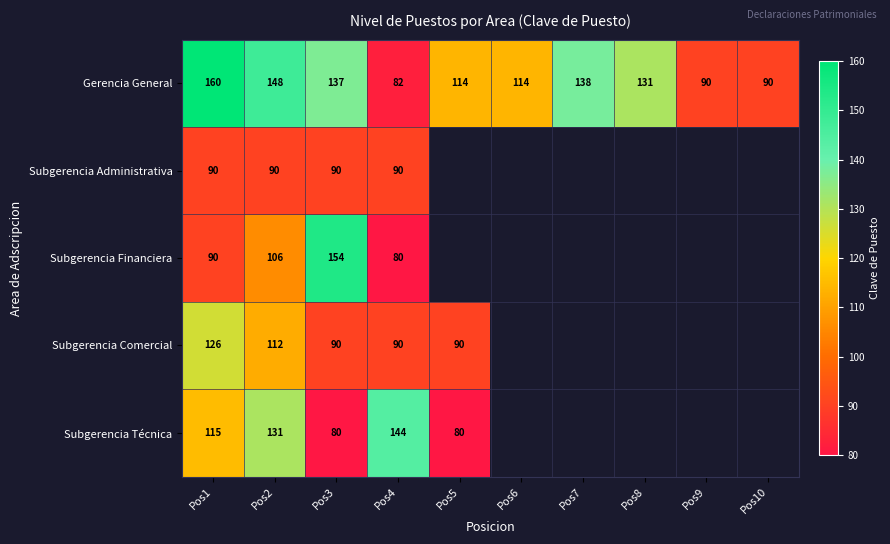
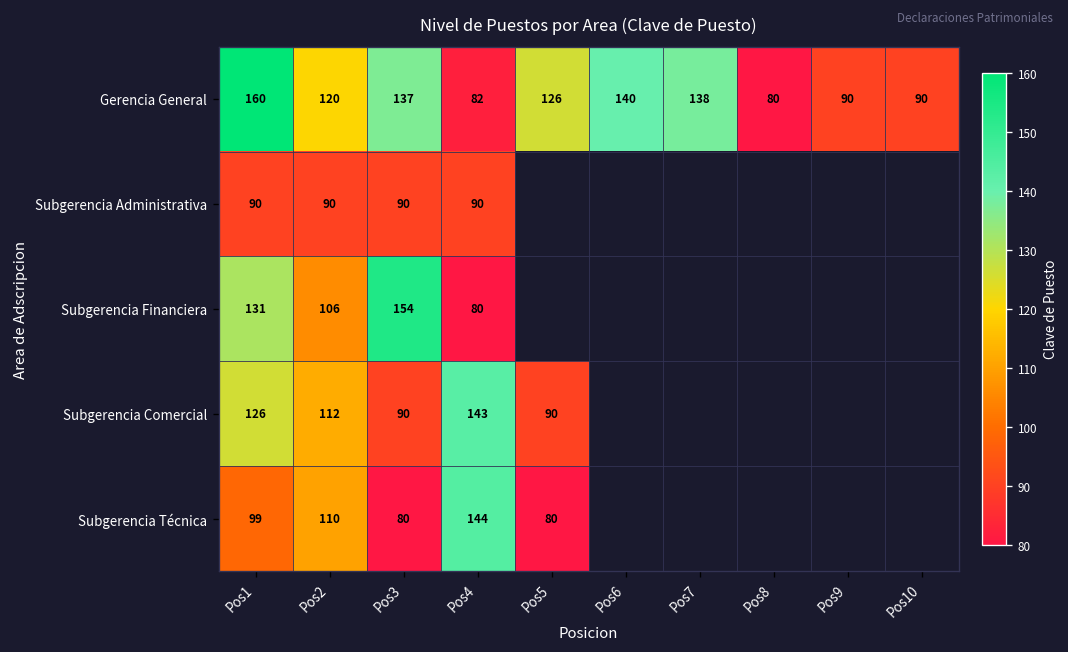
  {
    "Gerencia General": {
      "Pos1": 160,
-     "Pos2": 148,
+     "Pos2": 120,
      "Pos3": 137,
      "Pos4": 82,
-     "Pos5": 114,
-     "Pos6": 114,
+     "Pos5": 126,
+     "Pos6": 140,
      "Pos7": 138,
-     "Pos8": 131,
+     "Pos8": 80,
      "Pos9": 90,
      "Pos10": 90
    },
    "Subgerencia Administrativa": {
      "Pos1": 90,
      "Pos2": 90,
      "Pos3": 90,
      "Pos4": 90
    },
    "Subgerencia Financiera": {
-     "Pos1": 90,
+     "Pos1": 131,
      "Pos2": 106,
      "Pos3": 154,
      "Pos4": 80
    },
    "Subgerencia Comercial": {
      "Pos1": 126,
      "Pos2": 112,
      "Pos3": 90,
-     "Pos4": 90,
+     "Pos4": 143,
      "Pos5": 90
    },
    "Subgerencia Técnica": {
-     "Pos1": 115,
-     "Pos2": 131,
+     "Pos1": 99,
+     "Pos2": 110,
      "Pos3": 80,
      "Pos4": 144,
      "Pos5": 80
    }
  }
